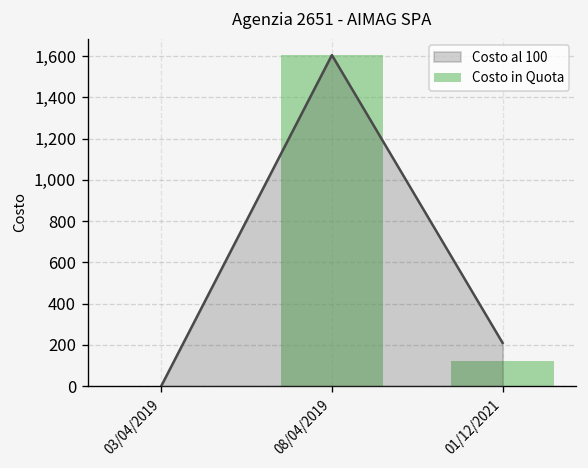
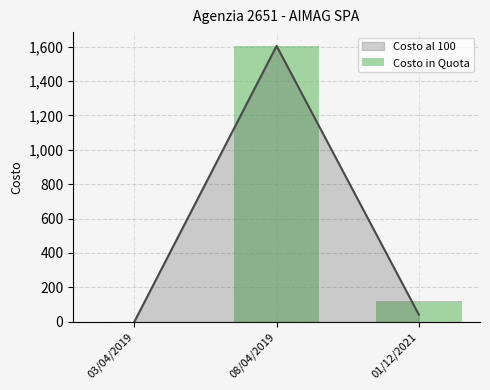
  {
    "Costo al 100": {
      "03/04/2019": "0",
      "08/04/2019": "1,600",
-     "01/12/2021": "210"
+     "01/12/2021": "40"
    },
    "Costo in Quota": {
      "03/04/2019": "0",
      "08/04/2019": "1,600",
      "01/12/2021": "120"
    }
  }
